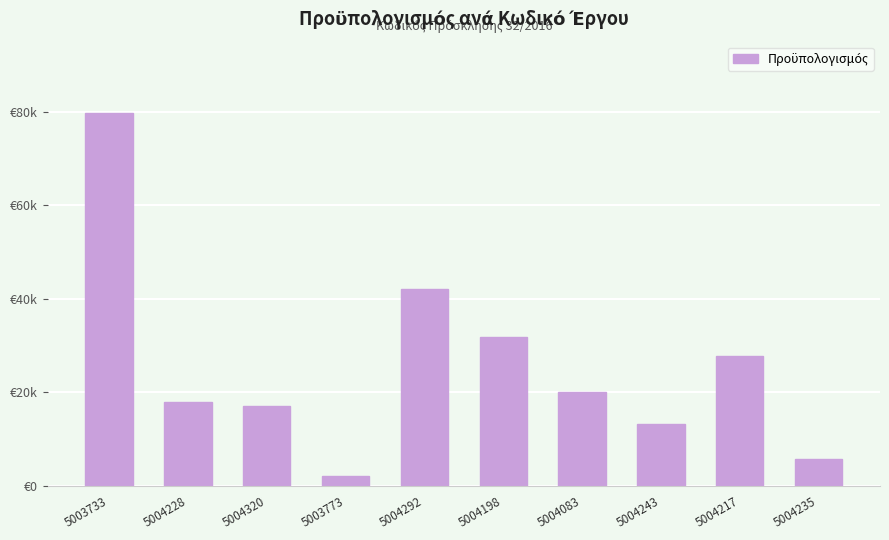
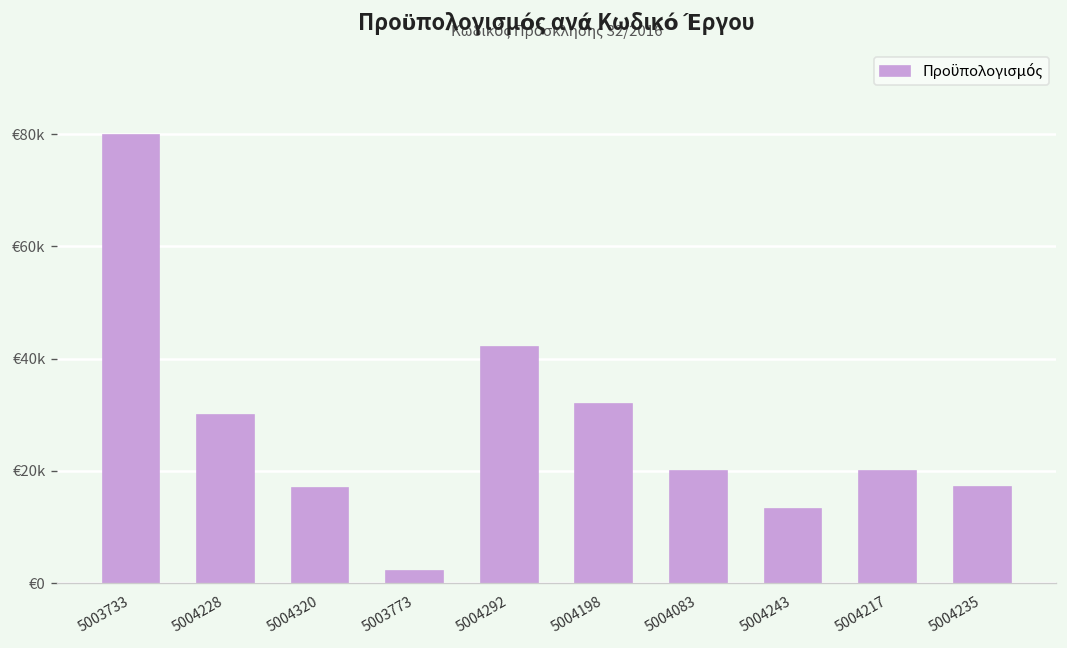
  {
    "5003733": "€80000",
-   "5004228": "€18000",
+   "5004228": "€30000",
    "5004320": "€17000",
    "5003773": "€2000",
    "5004292": "€42000",
    "5004198": "€32000",
    "5004083": "€20000",
    "5004243": "€13000",
-   "5004217": "€28000",
-   "5004235": "€6000"
+   "5004217": "€20000",
+   "5004235": "€17000"
  }
